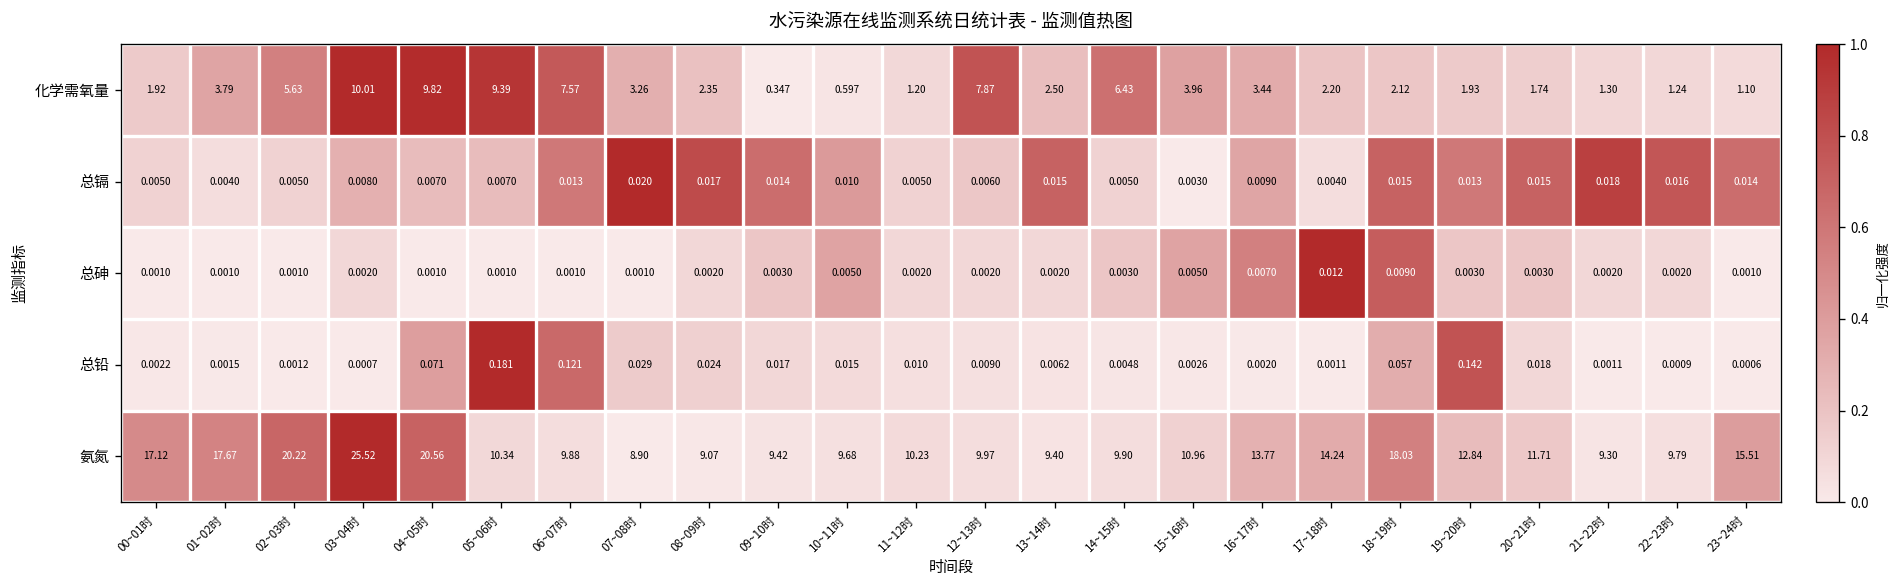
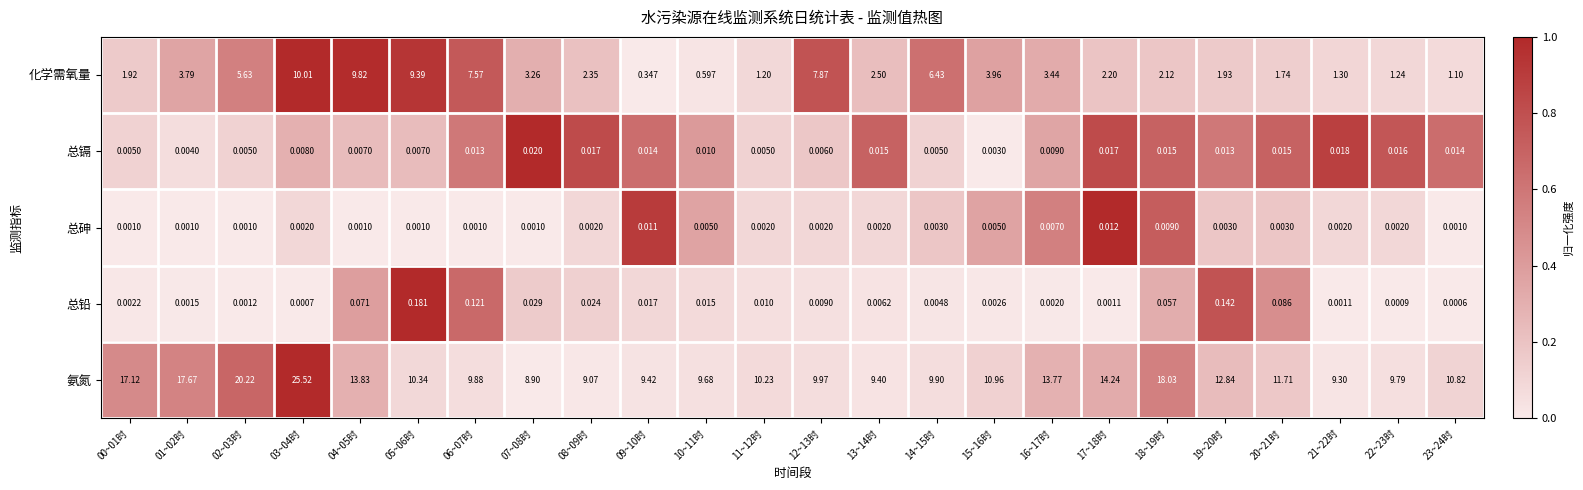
  {
    "化学需氧量": {
      "00~01时": 1.92,
      "01~02时": 3.79,
      "02~03时": 5.63,
      "03~04时": 10.01,
      "04~05时": 9.82,
      "05~06时": 9.39,
      "06~07时": 7.57,
      "07~08时": 3.26,
      "08~09时": 2.35,
      "09~10时": 0.347,
      "10~11时": 0.597,
      "11~12时": 1.20,
      "12~13时": 7.87,
      "13~14时": 2.50,
      "14~15时": 6.43,
      "15~16时": 3.96,
      "16~17时": 3.44,
      "17~18时": 2.20,
      "18~19时": 2.12,
      "19~20时": 1.93,
      "20~21时": 1.74,
      "21~22时": 1.30,
      "22~23时": 1.24,
      "23~24时": 1.10
    },
    "总镉": {
      "00~01时": 0.0050,
      "01~02时": 0.0040,
      "02~03时": 0.0050,
      "03~04时": 0.0080,
      "04~05时": 0.0070,
      "05~06时": 0.0070,
      "06~07时": 0.013,
      "07~08时": 0.020,
      "08~09时": 0.017,
      "09~10时": 0.014,
      "10~11时": 0.010,
      "11~12时": 0.0050,
      "12~13时": 0.0060,
      "13~14时": 0.015,
      "14~15时": 0.0050,
      "15~16时": 0.0030,
      "16~17时": 0.0090,
-     "17~18时": 0.0040,
+     "17~18时": 0.017,
      "18~19时": 0.015,
      "19~20时": 0.013,
      "20~21时": 0.015,
      "21~22时": 0.018,
      "22~23时": 0.016,
      "23~24时": 0.014
    },
    "总砷": {
      "00~01时": 0.0010,
      "01~02时": 0.0010,
      "02~03时": 0.0010,
      "03~04时": 0.0020,
      "04~05时": 0.0010,
      "05~06时": 0.0010,
      "06~07时": 0.0010,
      "07~08时": 0.0010,
      "08~09时": 0.0020,
-     "09~10时": 0.0030,
+     "09~10时": 0.011,
      "10~11时": 0.0050,
      "11~12时": 0.0020,
      "12~13时": 0.0020,
      "13~14时": 0.0020,
      "14~15时": 0.0030,
      "15~16时": 0.0050,
      "16~17时": 0.0070,
      "17~18时": 0.012,
      "18~19时": 0.0090,
      "19~20时": 0.0030,
      "20~21时": 0.0030,
      "21~22时": 0.0020,
      "22~23时": 0.0020,
      "23~24时": 0.0010
    },
    "总铅": {
      "00~01时": 0.0022,
      "01~02时": 0.0015,
      "02~03时": 0.0012,
      "03~04时": 0.0007,
      "04~05时": 0.071,
      "05~06时": 0.181,
      "06~07时": 0.121,
      "07~08时": 0.029,
      "08~09时": 0.024,
      "09~10时": 0.017,
      "10~11时": 0.015,
      "11~12时": 0.010,
      "12~13时": 0.0090,
      "13~14时": 0.0062,
      "14~15时": 0.0048,
      "15~16时": 0.0026,
      "16~17时": 0.0020,
      "17~18时": 0.0011,
      "18~19时": 0.057,
      "19~20时": 0.142,
-     "20~21时": 0.018,
+     "20~21时": 0.086,
      "21~22时": 0.0011,
      "22~23时": 0.0009,
      "23~24时": 0.0006
    },
    "氨氮": {
      "00~01时": 17.12,
      "01~02时": 17.67,
      "02~03时": 20.22,
      "03~04时": 25.52,
-     "04~05时": 20.56,
+     "04~05时": 13.83,
      "05~06时": 10.34,
      "06~07时": 9.88,
      "07~08时": 8.90,
      "08~09时": 9.07,
      "09~10时": 9.42,
      "10~11时": 9.68,
      "11~12时": 10.23,
      "12~13时": 9.97,
      "13~14时": 9.40,
      "14~15时": 9.90,
      "15~16时": 10.96,
      "16~17时": 13.77,
      "17~18时": 14.24,
      "18~19时": 18.03,
      "19~20时": 12.84,
      "20~21时": 11.71,
      "21~22时": 9.30,
      "22~23时": 9.79,
-     "23~24时": 15.51
+     "23~24时": 10.82
    }
  }
